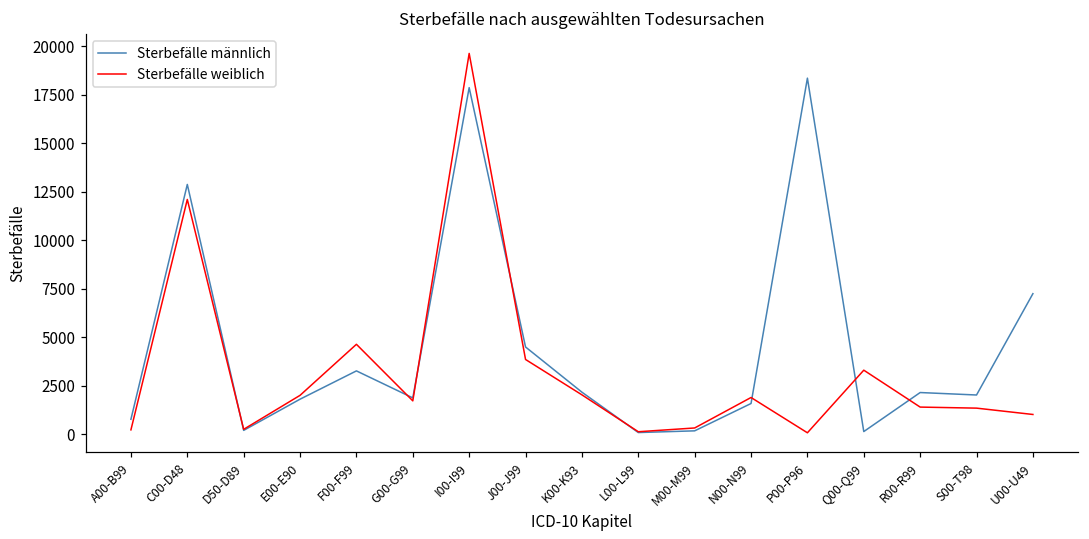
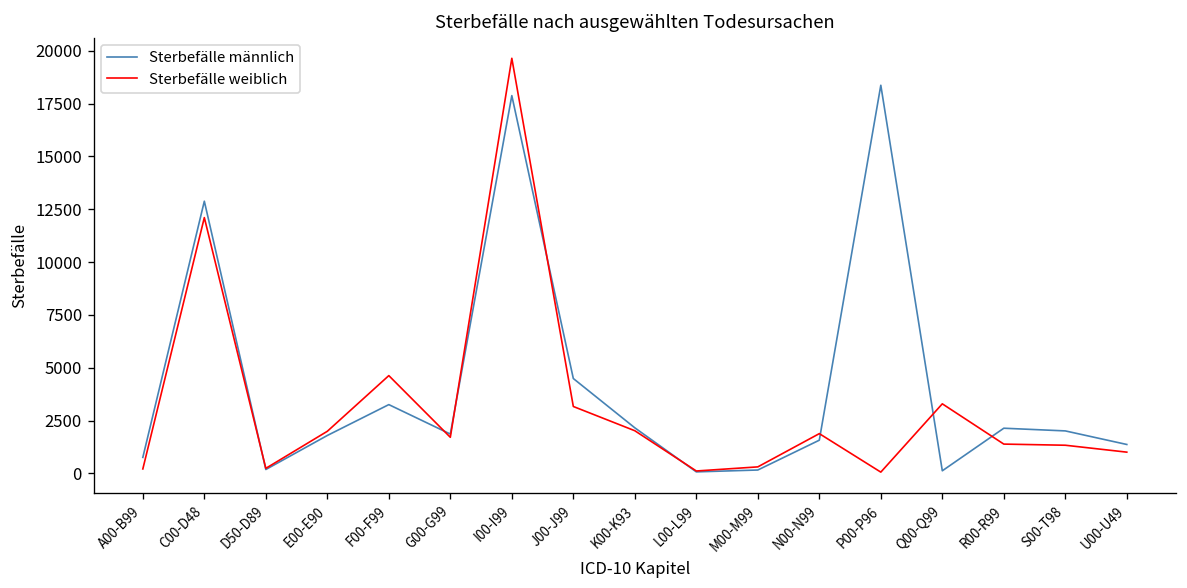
  {
    "Sterbefälle männlich": {
      "A00-B99": 800,
      "C00-D48": 12900,
      "E00-E90": 1800,
      "F00-F99": 3300,
      "G00-G99": 1900,
      "I00-I99": 17900,
      "J00-J99": 4500,
      "M00-M99": 200,
      "N00-N99": 1600,
      "P00-P96": 18400,
      "Q00-Q99": 100,
      "R00-R99": 2100,
      "S00-T98": 2000,
-     "U00-U49": 7200
+     "U00-U49": 1400
    },
    "Sterbefälle weiblich": {
      "A00-B99": 200,
      "C00-D48": 12100,
      "E00-E90": 2000,
      "F00-F99": 4600,
      "G00-G99": 1700,
      "I00-I99": 19600,
-     "J00-J99": 3800,
+     "J00-J99": 3200,
      "M00-M99": 300,
      "N00-N99": 1900,
      "P00-P96": 100,
      "Q00-Q99": 3300,
      "R00-R99": 1400,
      "S00-T98": 1300,
      "U00-U49": 1000
    }
  }
